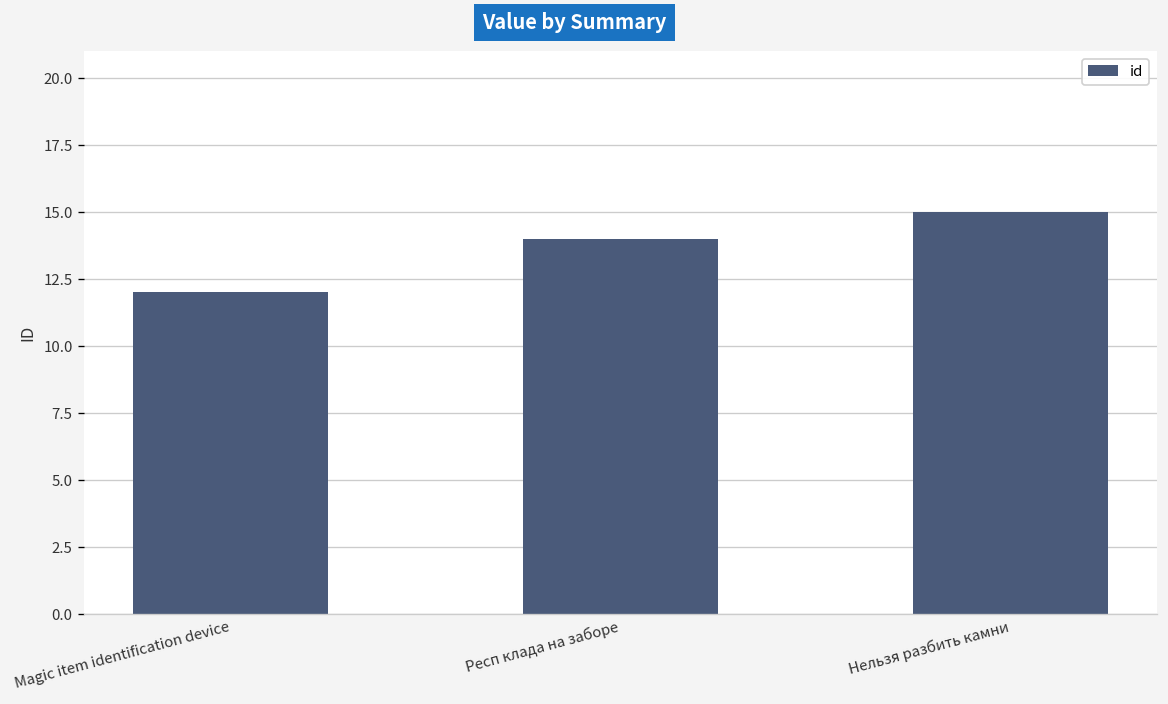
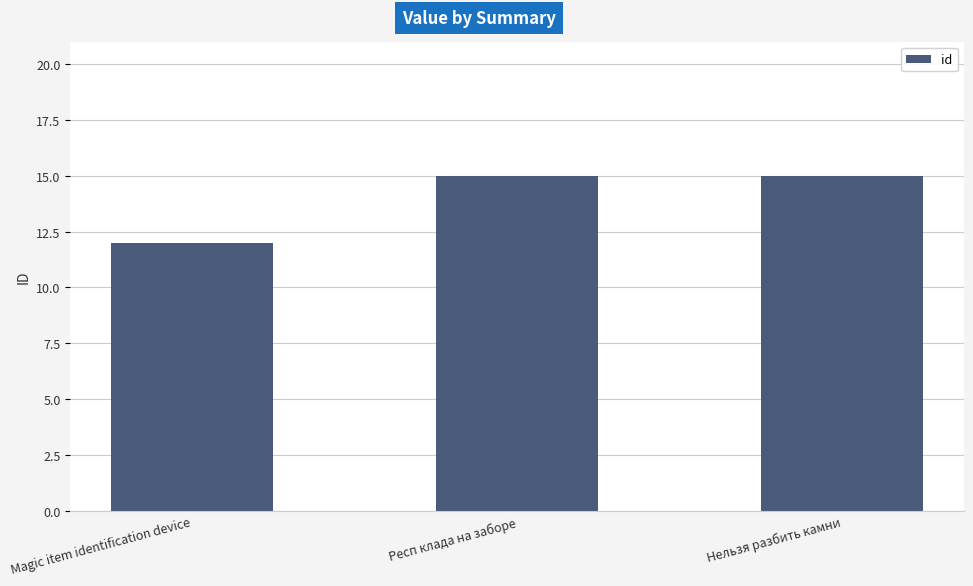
  {
    "Magic item identification device": 12,
-   "Респ клада на заборе": 14,
+   "Респ клада на заборе": 15,
    "Нельзя разбить камни": 15
  }
